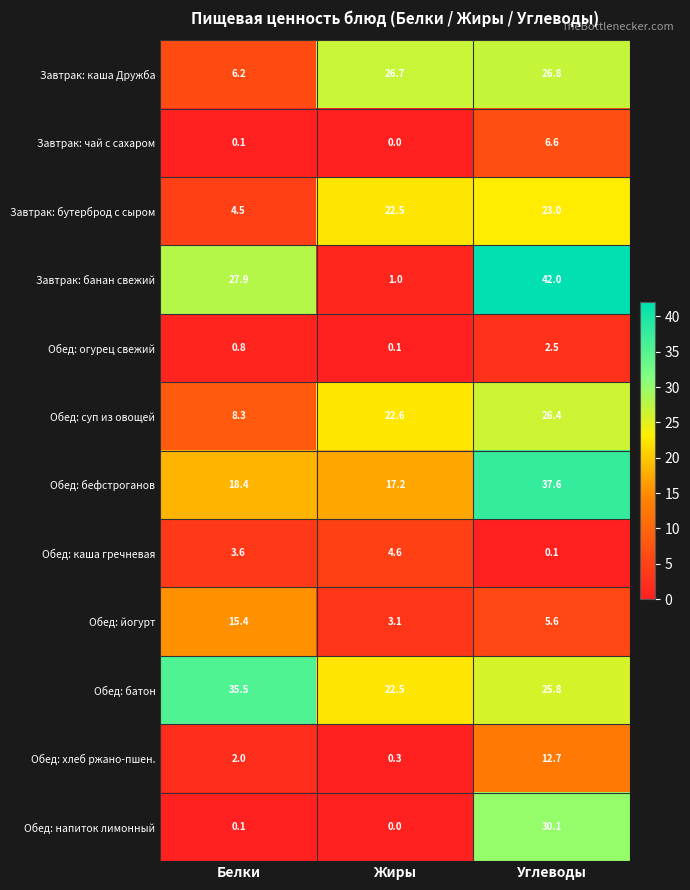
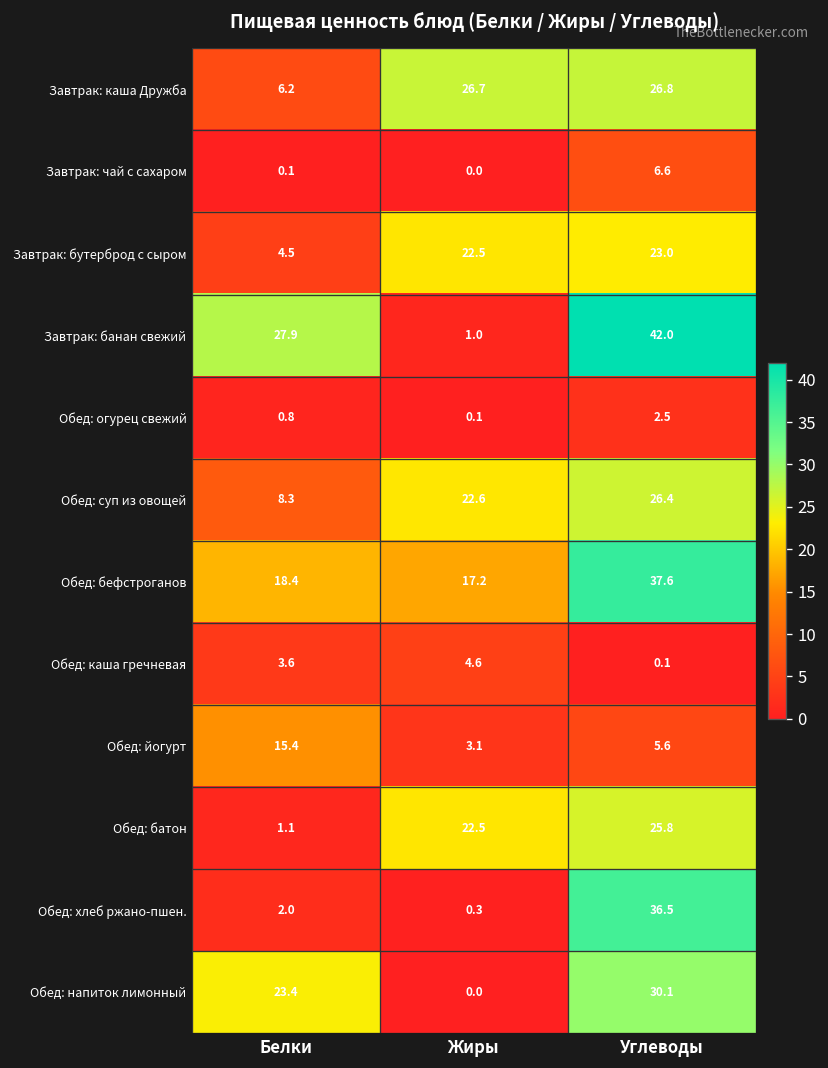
  {
    "Завтрак: каша Дружба": {
      "Белки": 6.2,
      "Жиры": 26.7,
      "Углеводы": 26.8
    },
    "Завтрак: чай с сахаром": {
      "Белки": 0.1,
      "Жиры": 0.0,
      "Углеводы": 6.6
    },
    "Завтрак: бутерброд с сыром": {
      "Белки": 4.5,
      "Жиры": 22.5,
      "Углеводы": 23.0
    },
    "Завтрак: банан свежий": {
      "Белки": 27.9,
      "Жиры": 1.0,
      "Углеводы": 42.0
    },
    "Обед: огурец свежий": {
      "Белки": 0.8,
      "Жиры": 0.1,
      "Углеводы": 2.5
    },
    "Обед: суп из овощей": {
      "Белки": 8.3,
      "Жиры": 22.6,
      "Углеводы": 26.4
    },
    "Обед: бефстроганов": {
      "Белки": 18.4,
      "Жиры": 17.2,
      "Углеводы": 37.6
    },
    "Обед: каша гречневая": {
      "Белки": 3.6,
      "Жиры": 4.6,
      "Углеводы": 0.1
    },
    "Обед: йогурт": {
      "Белки": 15.4,
      "Жиры": 3.1,
      "Углеводы": 5.6
    },
    "Обед: батон": {
-     "Белки": 35.5,
+     "Белки": 1.1,
      "Жиры": 22.5,
      "Углеводы": 25.8
    },
    "Обед: хлеб ржано-пшен.": {
      "Белки": 2.0,
      "Жиры": 0.3,
-     "Углеводы": 12.7
+     "Углеводы": 36.5
    },
    "Обед: напиток лимонный": {
-     "Белки": 0.1,
+     "Белки": 23.4,
      "Жиры": 0.0,
      "Углеводы": 30.1
    }
  }
